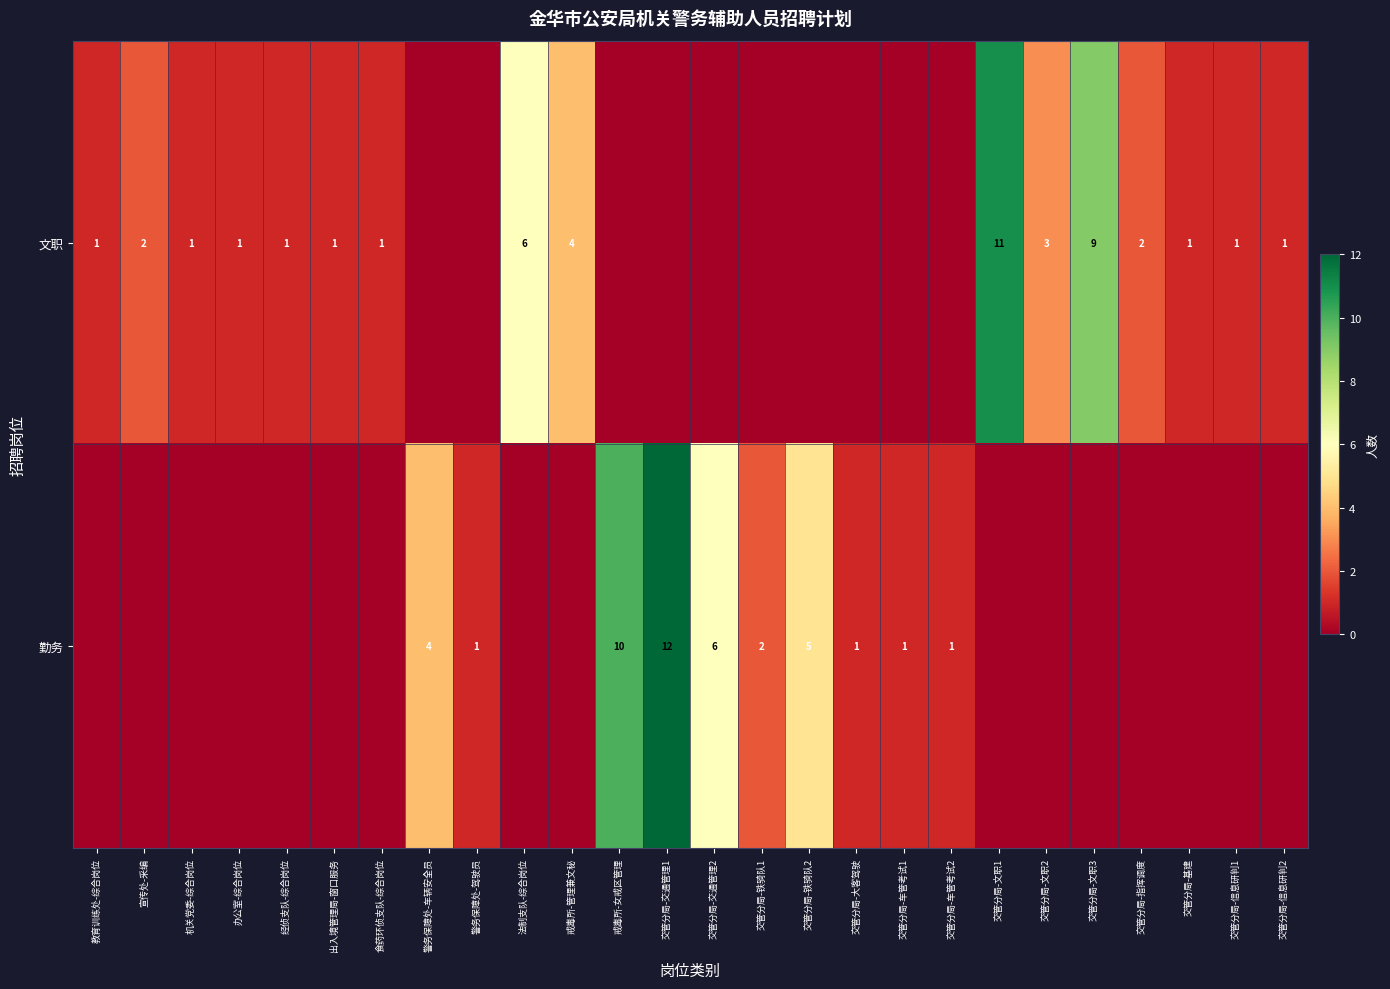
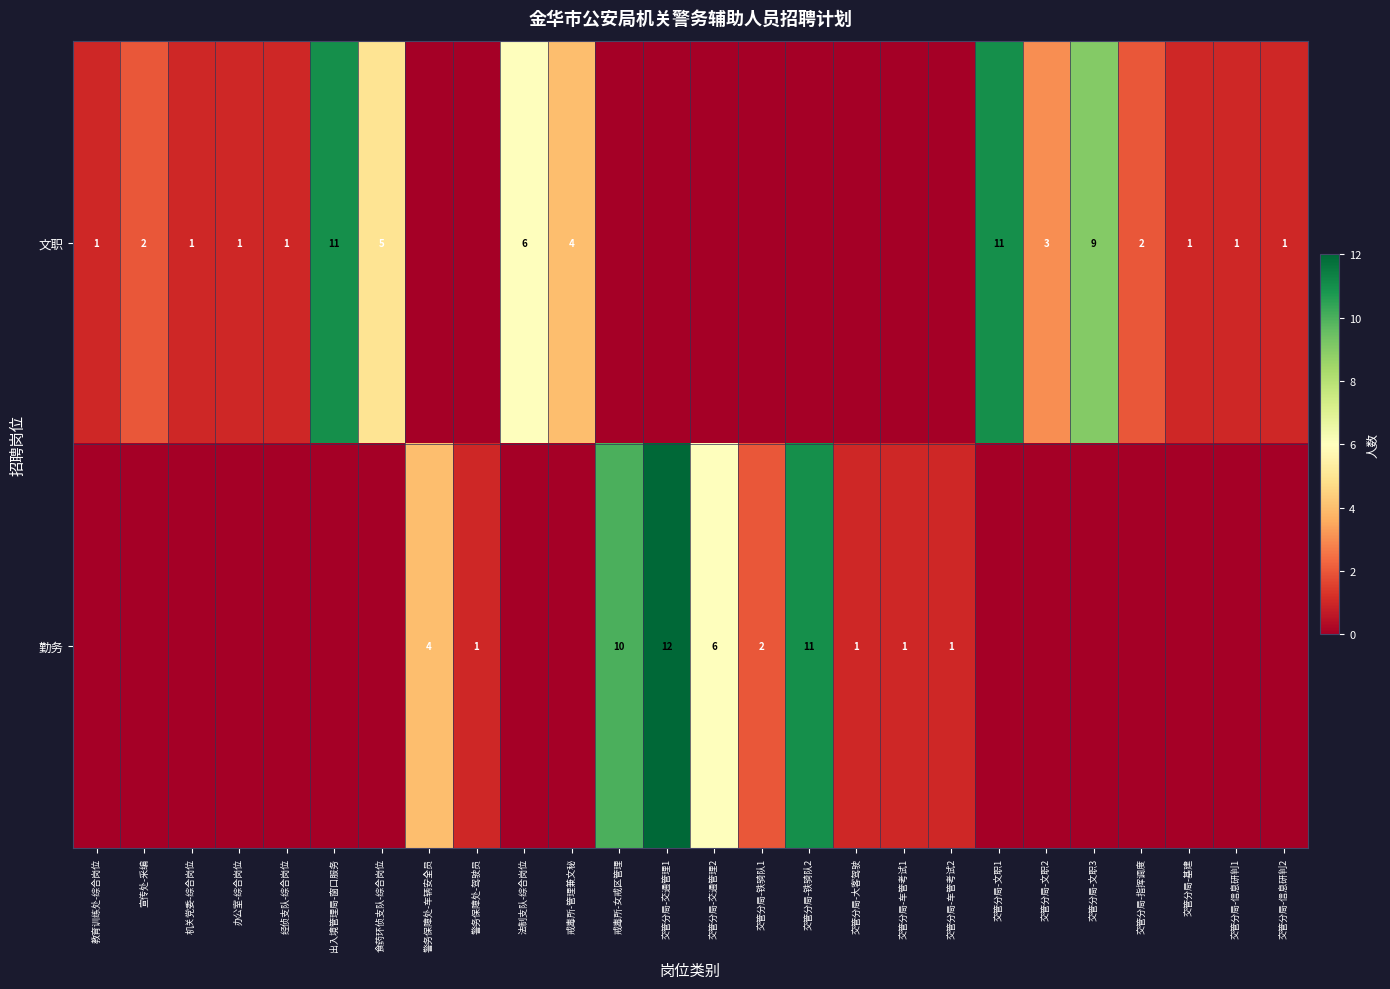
  {
    "文职": {
      "教育训练处-综合岗位": 1,
      "宣传处-采编": 2,
      "机关党委-综合岗位": 1,
      "办公室-综合岗位": 1,
      "经侦支队-综合岗位": 1,
-     "出入境管理局-窗口服务": 1,
-     "食药环侦支队-综合岗位": 1,
+     "出入境管理局-窗口服务": 11,
+     "食药环侦支队-综合岗位": 5,
      "法制支队-综合岗位": 6,
      "戒毒所-管理兼文秘": 4,
      "交管分局-文职1": 11,
      "交管分局-文职2": 3,
      "交管分局-文职3": 9,
      "交管分局-指挥调度": 2,
      "交管分局-基建": 1,
      "交管分局-信息研判1": 1,
      "交管分局-信息研判2": 1
    },
    "勤务": {
      "警务保障处-车辆安全员": 4,
      "警务保障处-驾驶员": 1,
      "戒毒所-女戒区管理": 10,
      "交管分局-交通管理1": 12,
      "交管分局-交通管理2": 6,
      "交管分局-铁骑队1": 2,
-     "交管分局-铁骑队2": 5,
+     "交管分局-铁骑队2": 11,
      "交管分局-大客驾驶": 1,
      "交管分局-车管考试1": 1,
      "交管分局-车管考试2": 1
    }
  }
